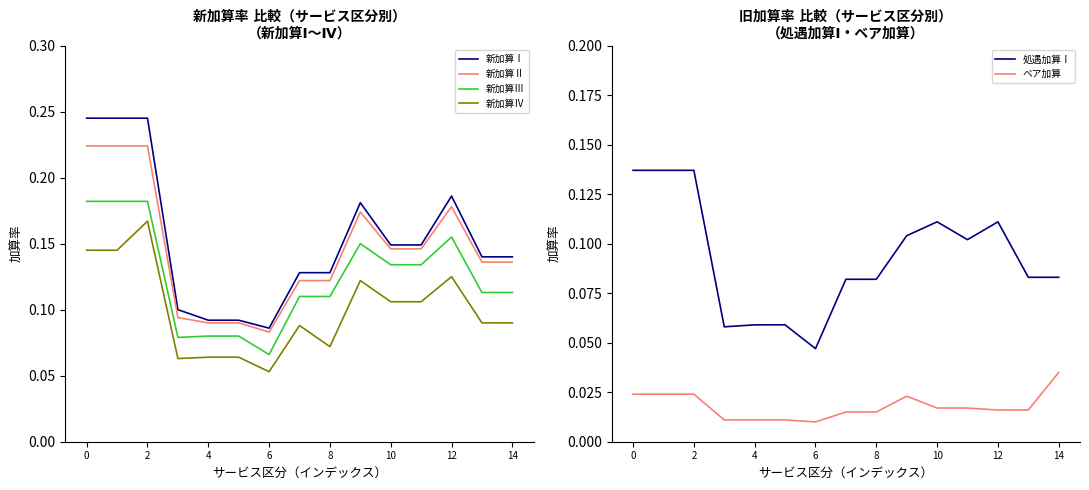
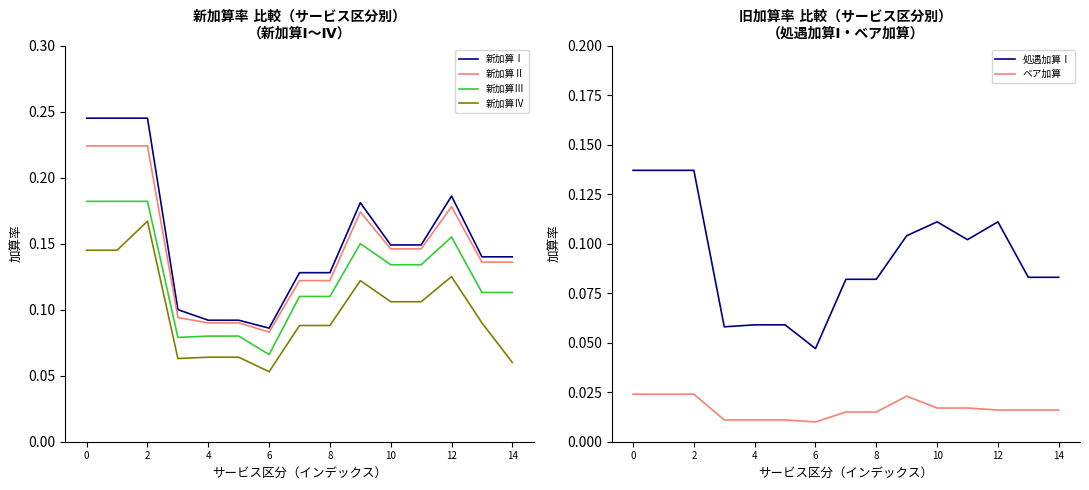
  {
    "新加算率 比較（サービス区分別） （新加算Ⅰ～Ⅳ）": {
      "新加算Ⅰ": {
        "0": 0.245,
        "2": 0.245,
        "4": 0.092,
        "6": 0.086,
        "8": 0.128,
        "10": 0.149,
        "12": 0.186,
        "14": 0.140
      },
      "新加算Ⅱ": {
        "0": 0.224,
        "2": 0.224,
        "4": 0.090,
        "6": 0.083,
        "8": 0.122,
        "10": 0.146,
        "12": 0.178,
        "14": 0.136
      },
      "新加算Ⅲ": {
        "0": 0.182,
        "2": 0.182,
        "4": 0.080,
        "6": 0.066,
        "8": 0.110,
        "10": 0.134,
        "12": 0.155,
        "14": 0.113
      },
      "新加算Ⅳ": {
        "0": 0.145,
        "2": 0.167,
        "4": 0.064,
        "6": 0.053,
-       "8": 0.072,
+       "8": 0.088,
        "10": 0.106,
        "12": 0.125,
-       "14": 0.09
+       "14": 0.06
      }
    },
    "旧加算率 比較（サービス区分別） （処遇加算Ⅰ・ベア加算）": {
      "処遇加算Ⅰ": {
        "0": 0.137,
        "2": 0.137,
        "4": 0.059,
        "6": 0.047,
        "8": 0.082,
        "10": 0.111,
        "12": 0.111,
        "14": 0.083
      },
      "ベア加算": {
        "0": 0.024,
        "2": 0.024,
        "4": 0.011,
        "6": 0.010,
        "8": 0.015,
        "10": 0.017,
        "12": 0.016,
-       "14": 0.035
+       "14": 0.016
      }
    }
  }
